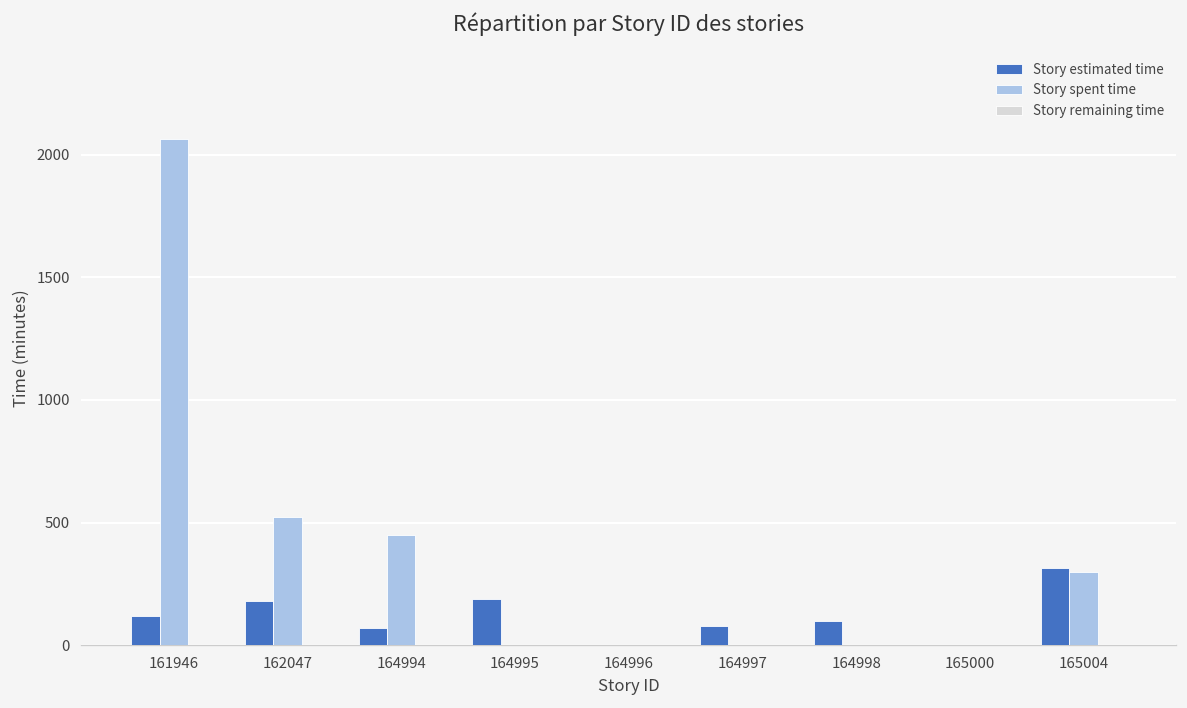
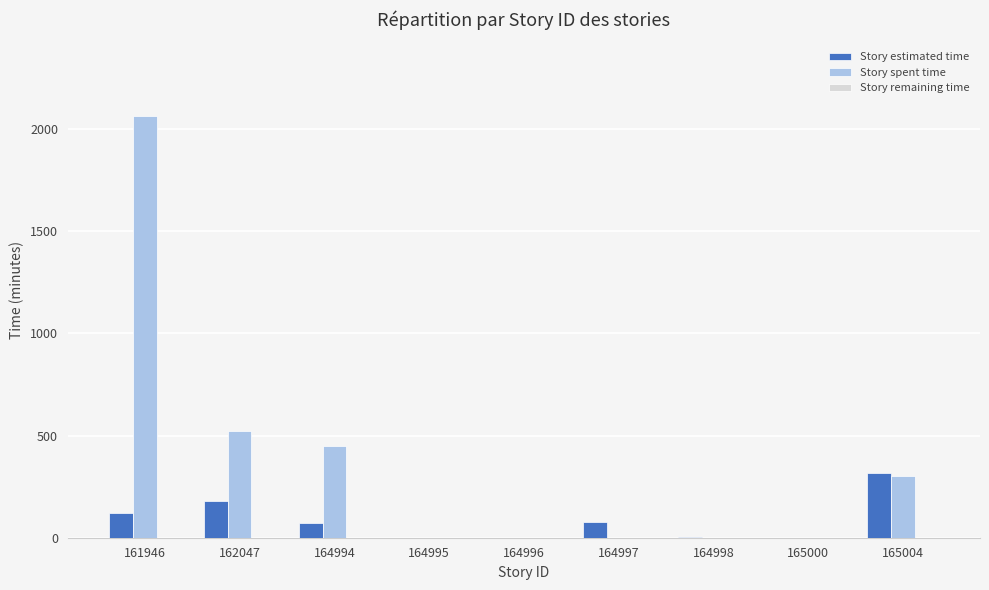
  {
    "Story estimated time": {
      "161946": 120,
      "162047": 180,
      "164994": 70,
-     "164995": 190,
+     "164995": 0,
      "164996": 0,
      "164997": 80,
-     "164998": 100,
+     "164998": 10,
      "165000": 0,
      "165004": 320
    }
  }
